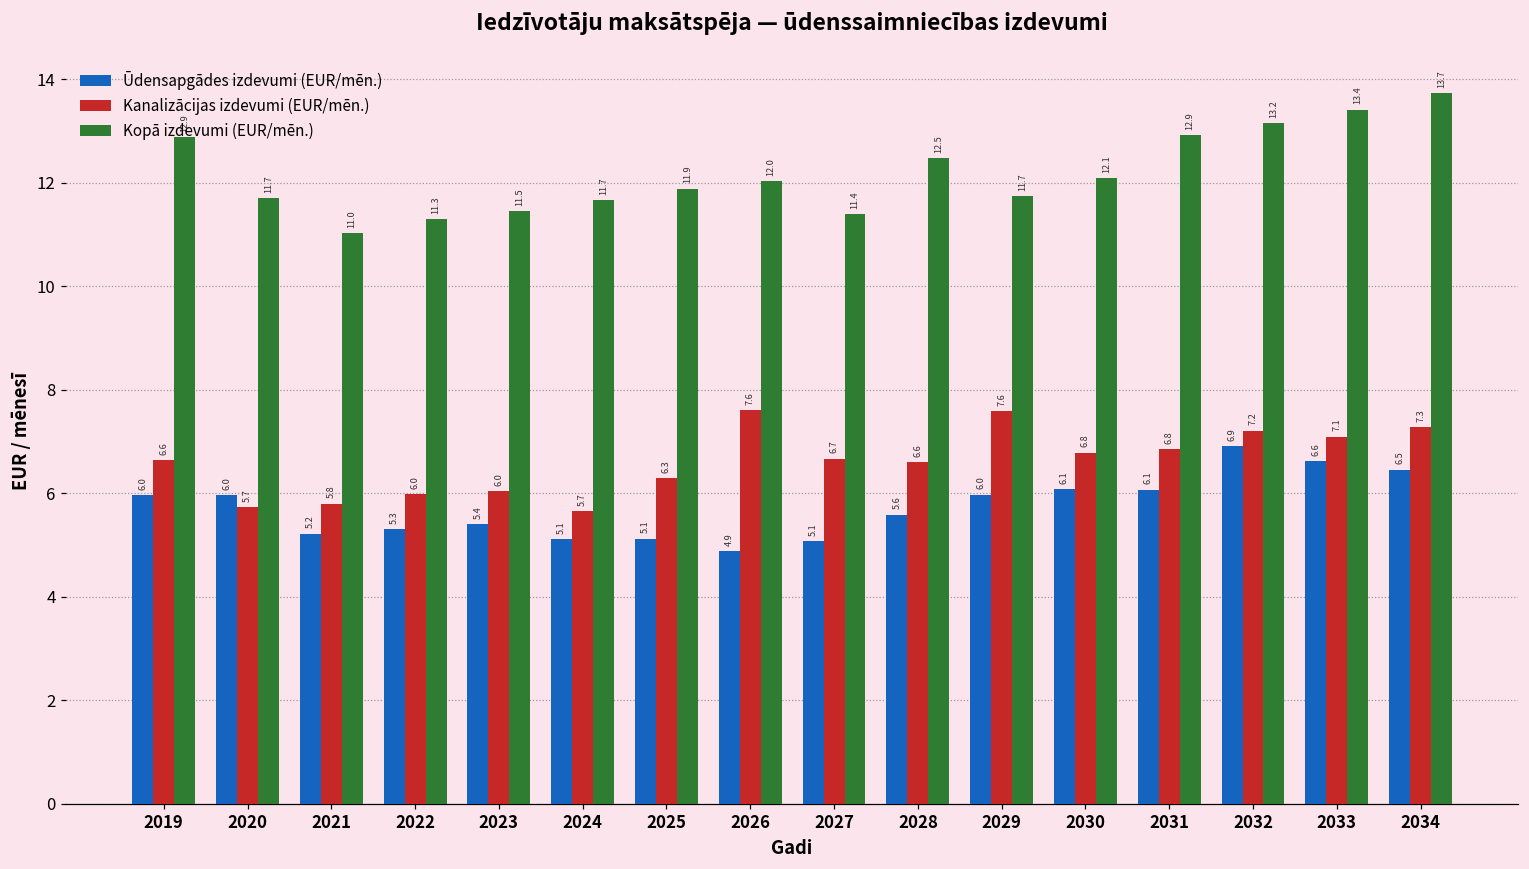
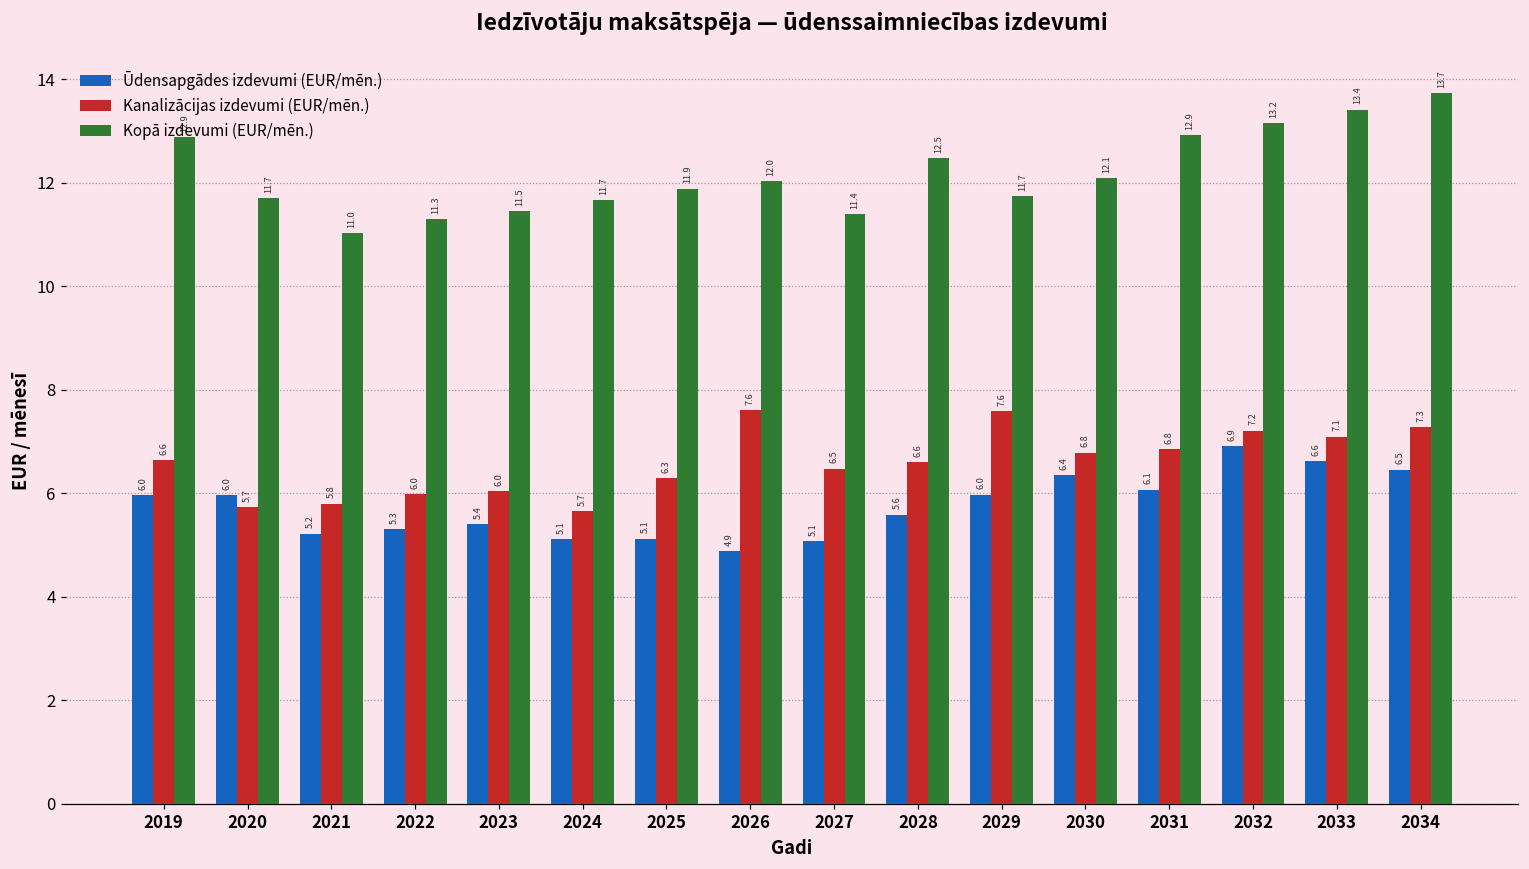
  {
    "Ūdensapgādes izdevumi (EUR/mēn.)": {
      "2019": 6.0,
      "2020": 6.0,
      "2021": 5.2,
      "2022": 5.3,
      "2023": 5.4,
      "2024": 5.1,
      "2025": 5.1,
      "2026": 4.9,
      "2027": 5.1,
      "2028": 5.6,
      "2029": 6.0,
-     "2030": 6.1,
+     "2030": 6.4,
      "2031": 6.1,
      "2032": 6.9,
      "2033": 6.6,
      "2034": 6.5
    },
    "Kanalizācijas izdevumi (EUR/mēn.)": {
      "2019": 6.6,
      "2020": 5.7,
      "2021": 5.8,
      "2022": 6.0,
      "2023": 6.0,
      "2024": 5.7,
      "2025": 6.3,
      "2026": 7.6,
-     "2027": 6.7,
+     "2027": 6.5,
      "2028": 6.6,
      "2029": 7.6,
      "2030": 6.8,
      "2031": 6.8,
      "2032": 7.2,
      "2033": 7.1,
      "2034": 7.3
    },
    "Kopā izdevumi (EUR/mēn.)": {
      "2019": 12.9,
      "2020": 11.7,
      "2021": 11.0,
      "2022": 11.3,
      "2023": 11.5,
      "2024": 11.7,
      "2025": 11.9,
      "2026": 12.0,
      "2027": 11.4,
      "2028": 12.5,
      "2029": 11.7,
      "2030": 12.1,
      "2031": 12.9,
      "2032": 13.2,
      "2033": 13.4,
      "2034": 13.7
    }
  }
